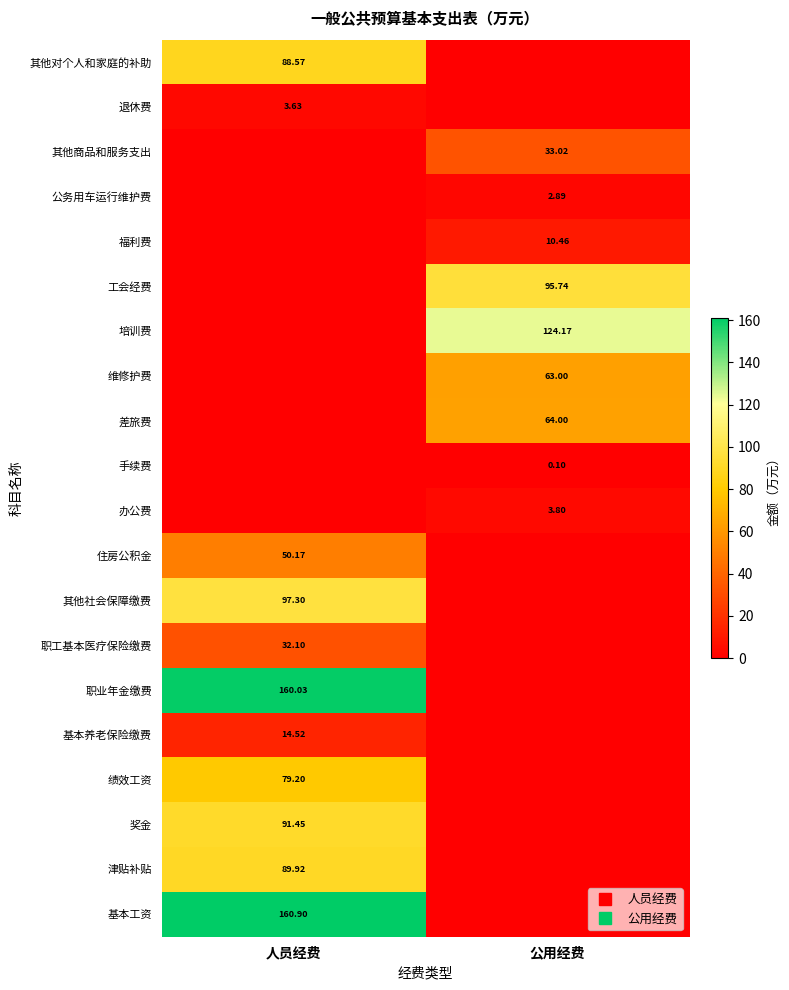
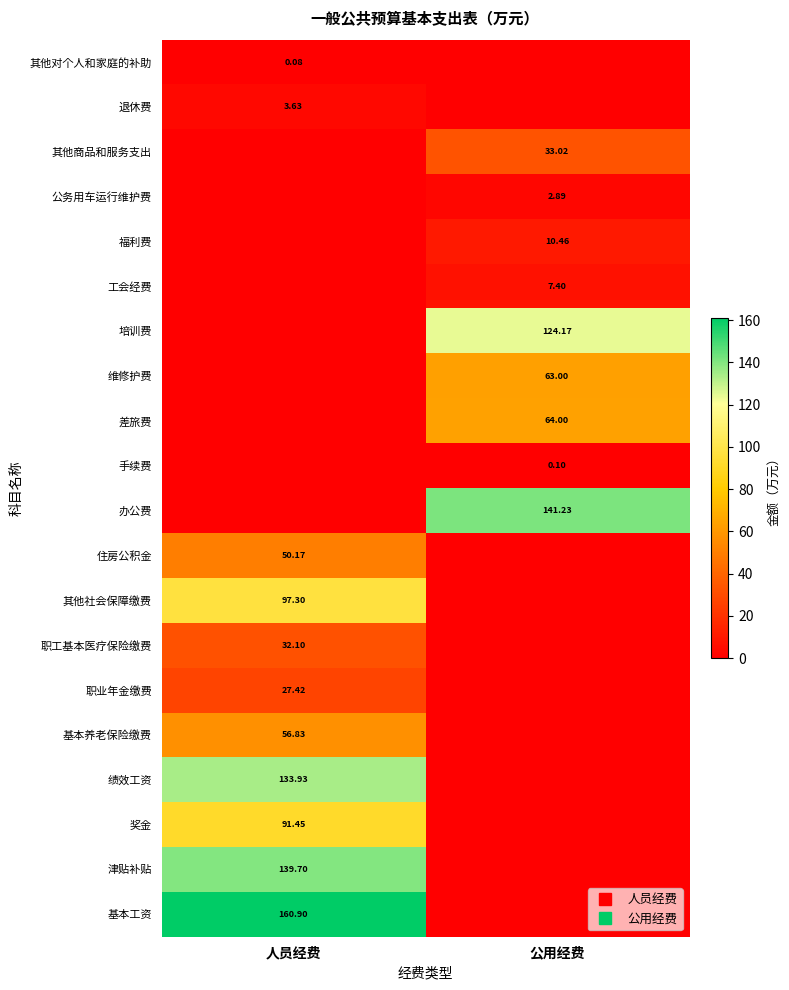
  {
    "其他对个人和家庭的补助": {
-     "人员经费": 88.57
+     "人员经费": 0.08
    },
    "退休费": {
      "人员经费": 3.63
    },
    "其他商品和服务支出": {
      "公用经费": 33.02
    },
    "公务用车运行维护费": {
      "公用经费": 2.89
    },
    "福利费": {
      "公用经费": 10.46
    },
    "工会经费": {
-     "公用经费": 95.74
+     "公用经费": 7.40
    },
    "培训费": {
      "公用经费": 124.17
    },
    "维修护费": {
      "公用经费": 63.00
    },
    "差旅费": {
      "公用经费": 64.00
    },
    "手续费": {
      "公用经费": 0.10
    },
    "办公费": {
-     "公用经费": 3.80
+     "公用经费": 141.23
    },
    "住房公积金": {
      "人员经费": 50.17
    },
    "其他社会保障缴费": {
      "人员经费": 97.30
    },
    "职工基本医疗保险缴费": {
      "人员经费": 32.10
    },
    "职业年金缴费": {
-     "人员经费": 160.03
+     "人员经费": 27.42
    },
    "基本养老保险缴费": {
-     "人员经费": 14.52
+     "人员经费": 56.83
    },
    "绩效工资": {
-     "人员经费": 79.20
+     "人员经费": 133.93
    },
    "奖金": {
      "人员经费": 91.45
    },
    "津贴补贴": {
-     "人员经费": 89.92
+     "人员经费": 139.70
    },
    "基本工资": {
      "人员经费": 160.90
    }
  }
